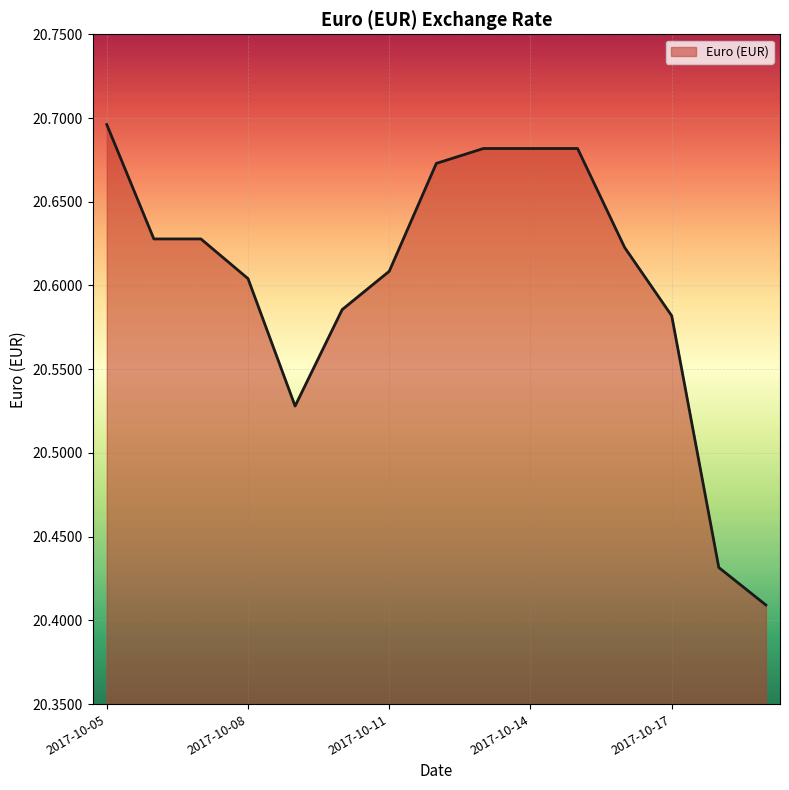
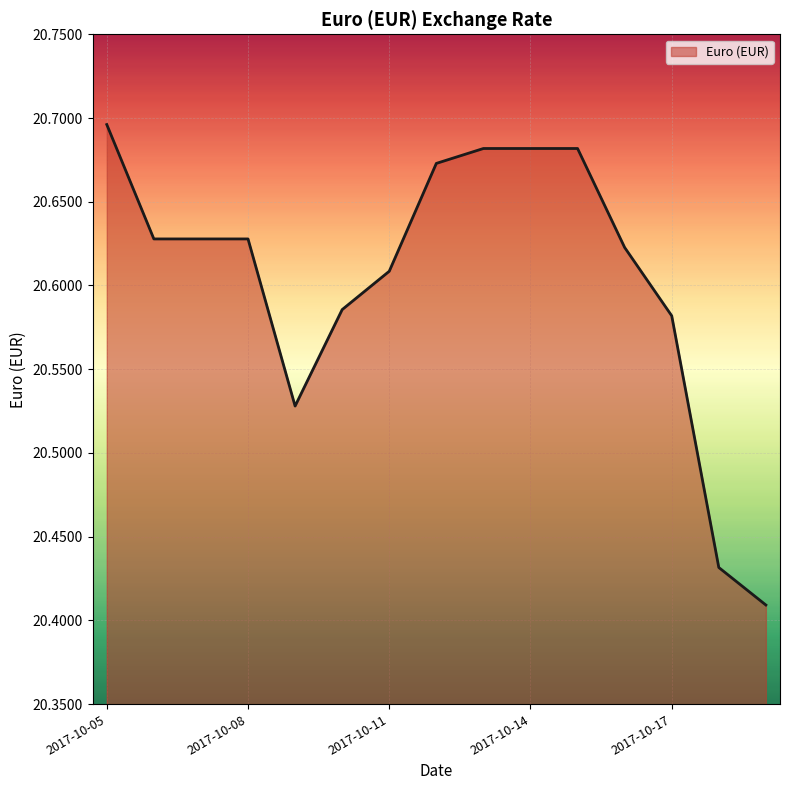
  {
    "2017-10-05": 20.696,
-   "2017-10-08": 20.604,
+   "2017-10-08": 20.628,
    "2017-10-11": 20.609,
    "2017-10-14": 20.682,
    "2017-10-17": 20.582
  }
